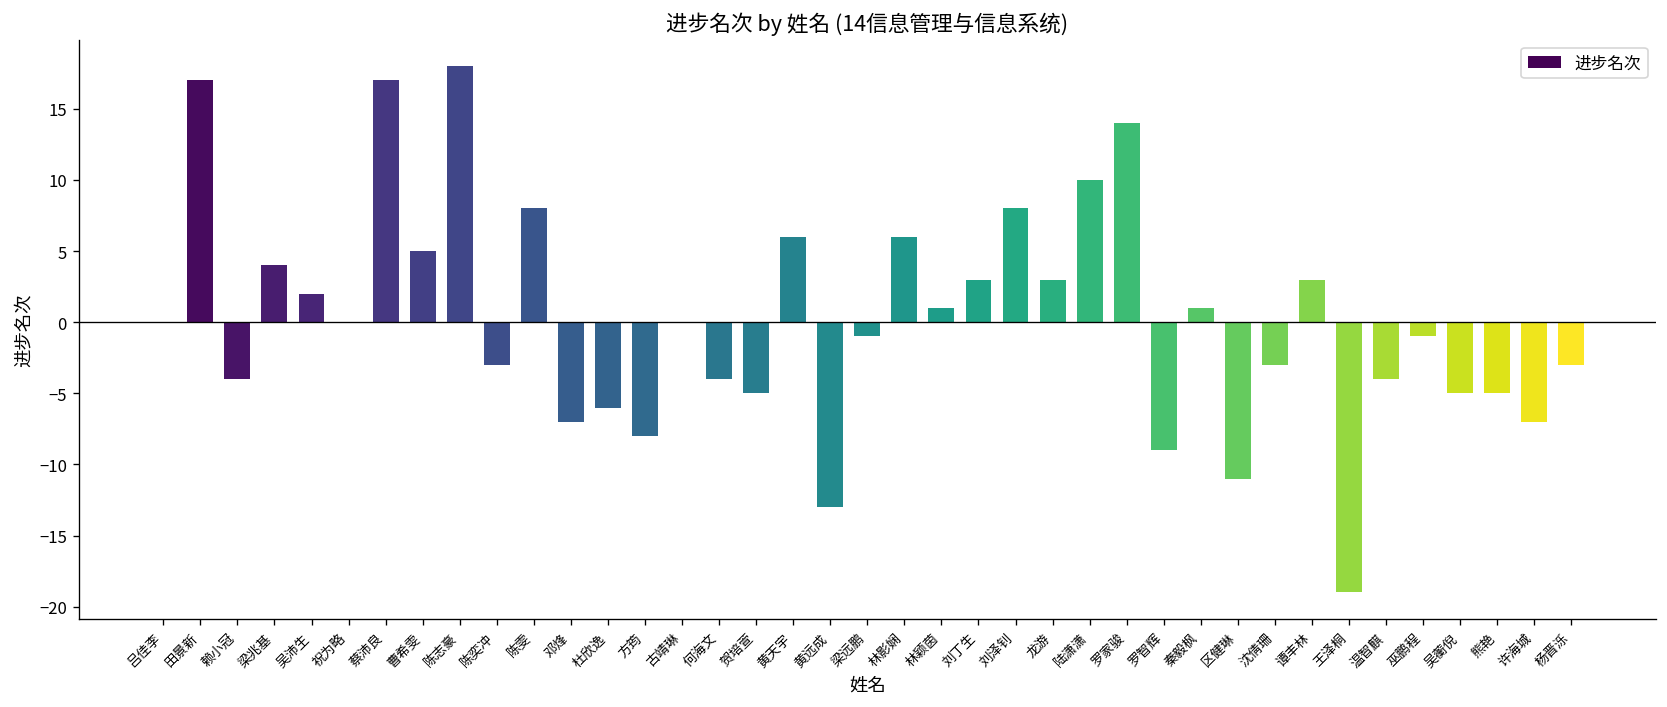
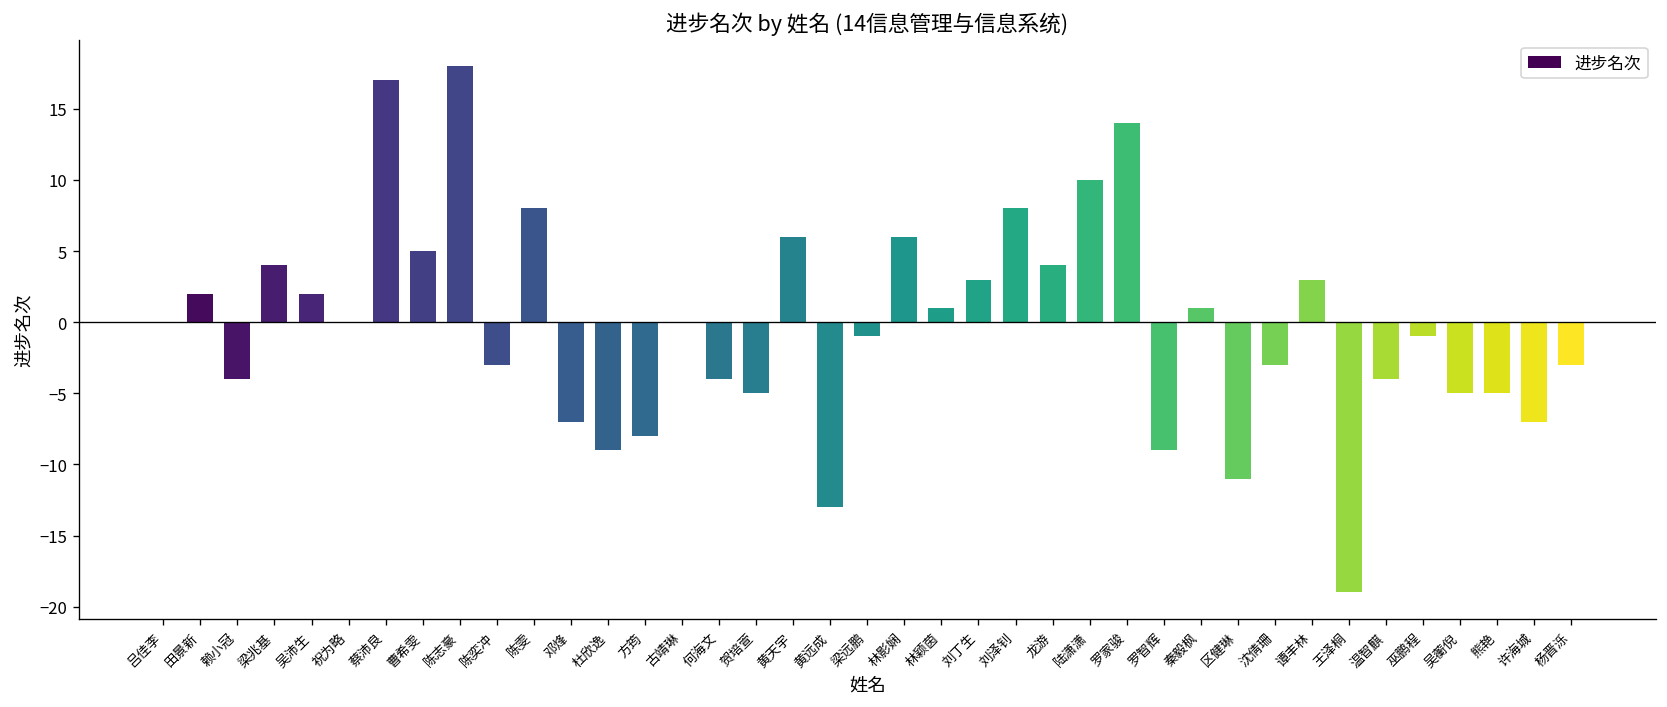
  {
    "吕佳李": 0,
-   "田景新": 17,
+   "田景新": 2,
    "赖小冠": -4,
    "梁兆基": 4,
    "吴沛生": 2,
    "祝为略": 0,
    "蔡沛良": 17,
    "曹希雯": 5,
    "陈志豪": 18,
    "陈奕冲": -3,
    "陈雯": 8,
    "邓烽": -7,
-   "杜欣逸": -6,
+   "杜欣逸": -9,
    "方筠": -8,
    "古靖琳": 0,
    "何海文": -4,
    "贺培萱": -5,
    "黄天宇": 6,
    "黄远成": -13,
    "梁远鹏": -1,
    "林影娴": 6,
    "林颖茵": 1,
    "刘丁生": 3,
    "刘泽钊": 8,
-   "龙游": 3,
+   "龙游": 4,
    "陆潇潇": 10,
    "罗家骏": 14,
    "罗智辉": -9,
    "秦毅枫": 1,
    "区健琳": -11,
    "沈倩珊": -3,
    "谭丰林": 3,
    "王泽桐": -19,
    "温智麒": -4,
    "巫鹏程": -1,
    "吴蘅倪": -5,
    "熊艳": -5,
    "许海城": -7,
    "杨晋泺": -3
  }
